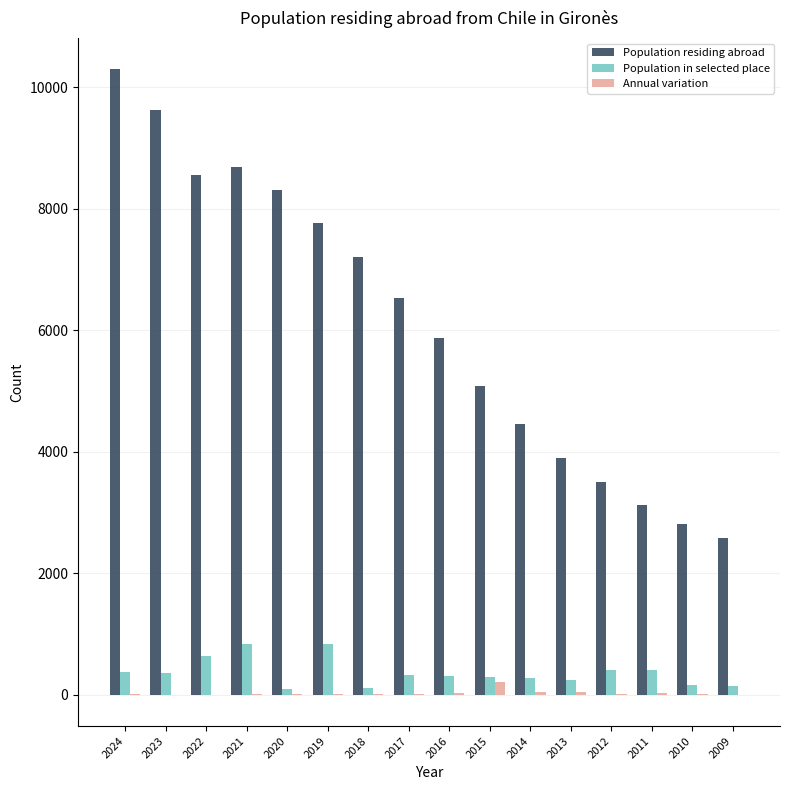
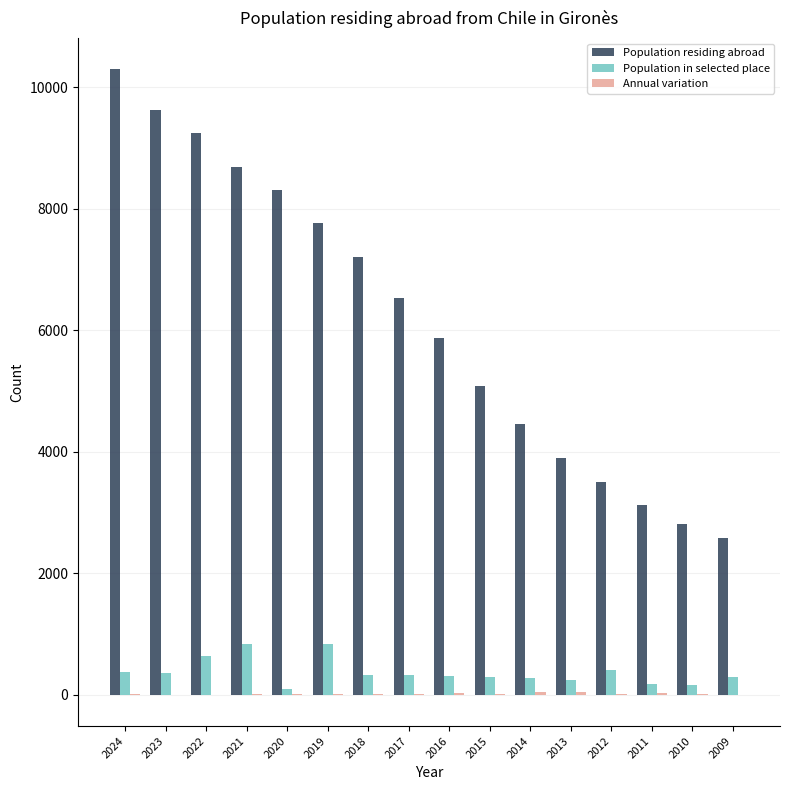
  {
    "Population residing abroad": {
      "2024": 10300,
      "2023": 9600,
-     "2022": 8600,
+     "2022": 9300,
      "2021": 8700,
      "2020": 8300,
      "2019": 7800,
      "2018": 7200,
      "2017": 6500,
      "2016": 5900,
      "2015": 5100,
      "2014": 4500,
      "2013": 3900,
      "2012": 3500,
      "2011": 3100,
      "2010": 2800,
      "2009": 2600
    },
    "Population in selected place": {
      "2024": 400,
      "2023": 400,
      "2022": 600,
      "2021": 800,
      "2020": 100,
      "2019": 800,
-     "2018": 100,
+     "2018": 300,
      "2017": 300,
      "2016": 300,
      "2015": 300,
      "2014": 300,
      "2013": 200,
      "2012": 400,
-     "2011": 400,
+     "2011": 200,
      "2010": 200,
-     "2009": 100
+     "2009": 300
    },
    "Annual variation": {
      "2022": 0,
-     "2015": 200,
+     "2015": 0,
      "2014": 0,
      "2009": 0
    }
  }
